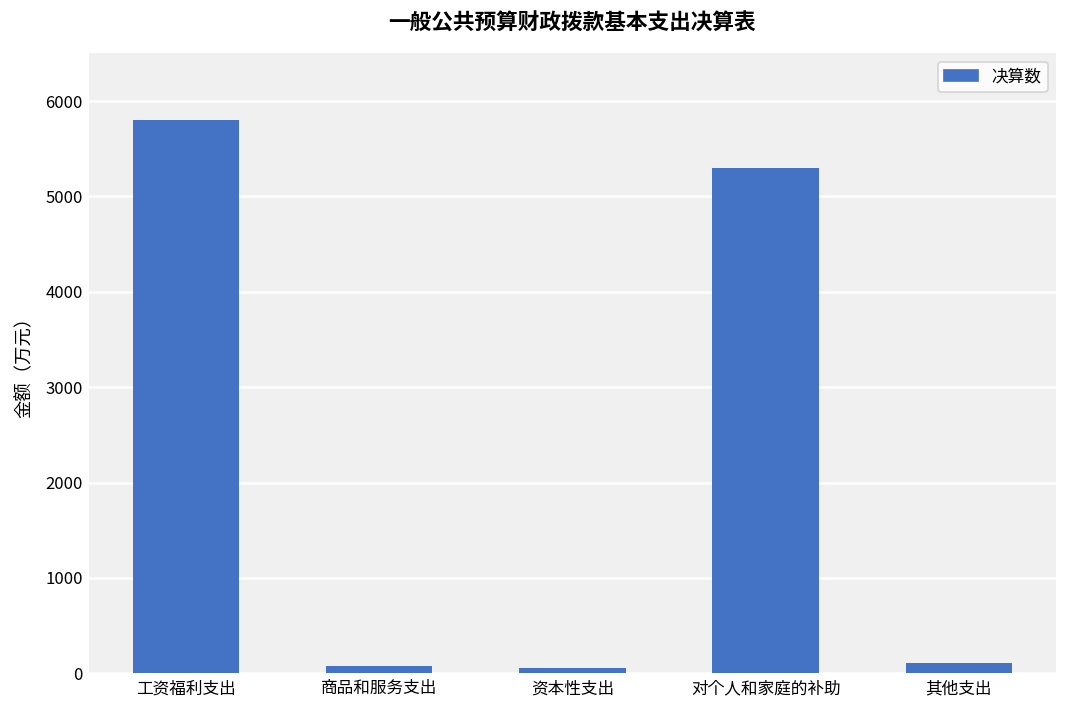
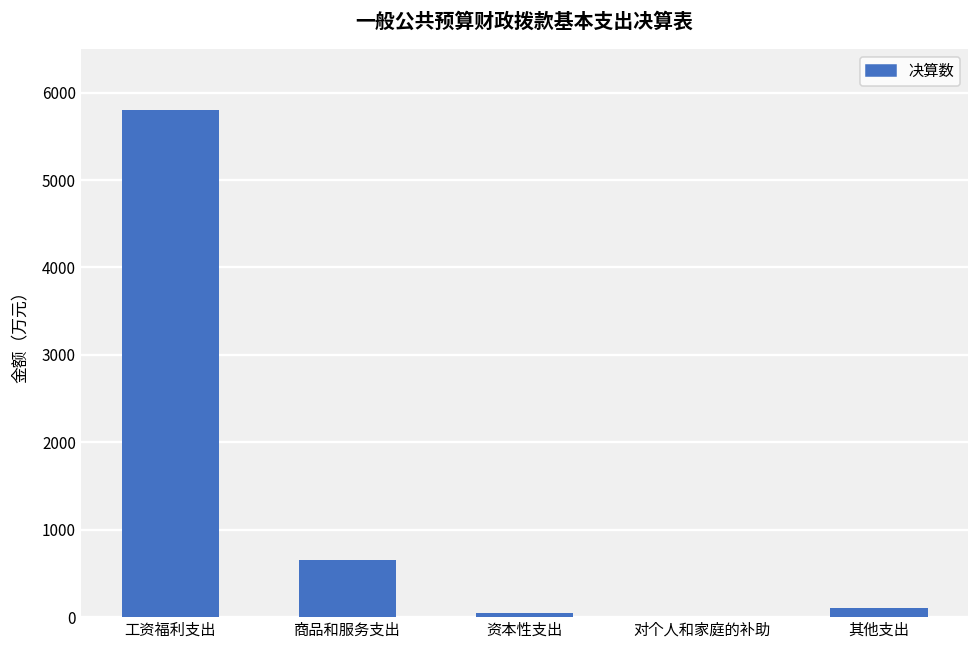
  {
    "工资福利支出": 5800,
-   "商品和服务支出": 100,
+   "商品和服务支出": 700,
    "资本性支出": 100,
-   "对个人和家庭的补助": 5300,
+   "对个人和家庭的补助": 0,
    "其他支出": 100
  }
